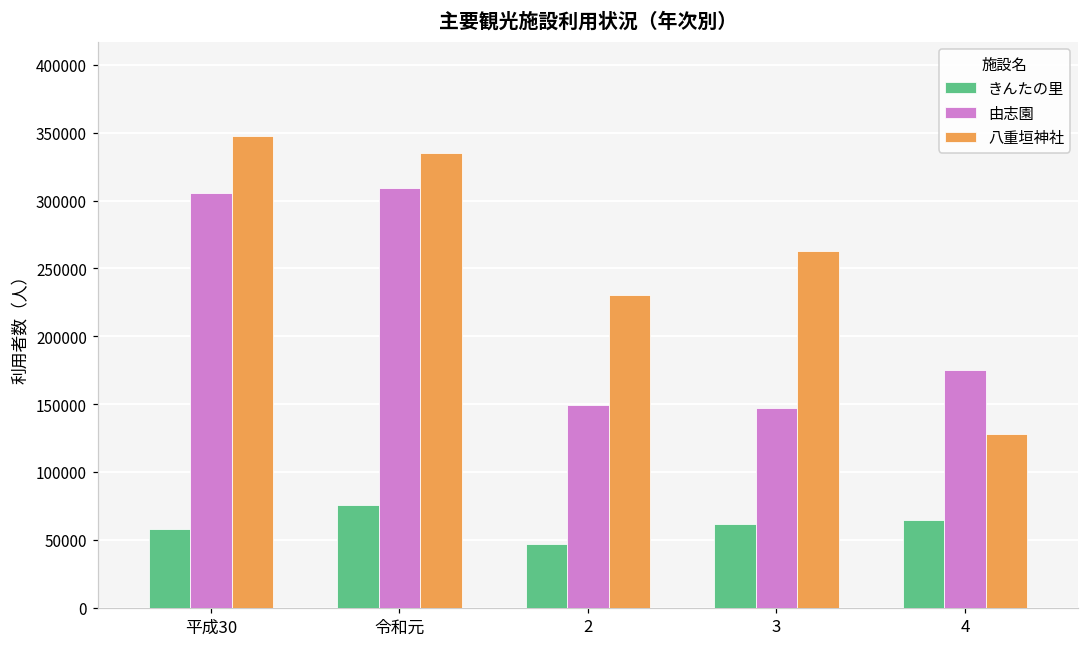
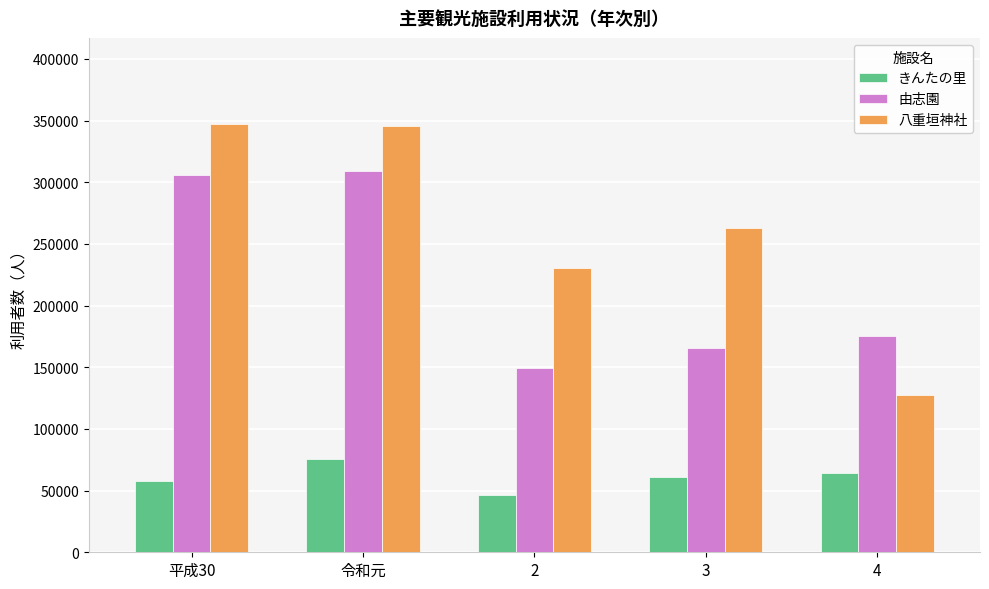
  {
    "きんたの里": {
      "平成30": 58000,
      "令和元": 76000,
      "2": 47000,
      "3": 61000,
      "4": 64000
    },
    "由志園": {
      "平成30": 306000,
      "令和元": 309000,
      "2": 149000,
-     "3": 147000,
+     "3": 165000,
      "4": 175000
    },
    "八重垣神社": {
      "平成30": 348000,
-     "令和元": 335000,
+     "令和元": 346000,
      "2": 231000,
      "3": 263000,
      "4": 128000
    }
  }
